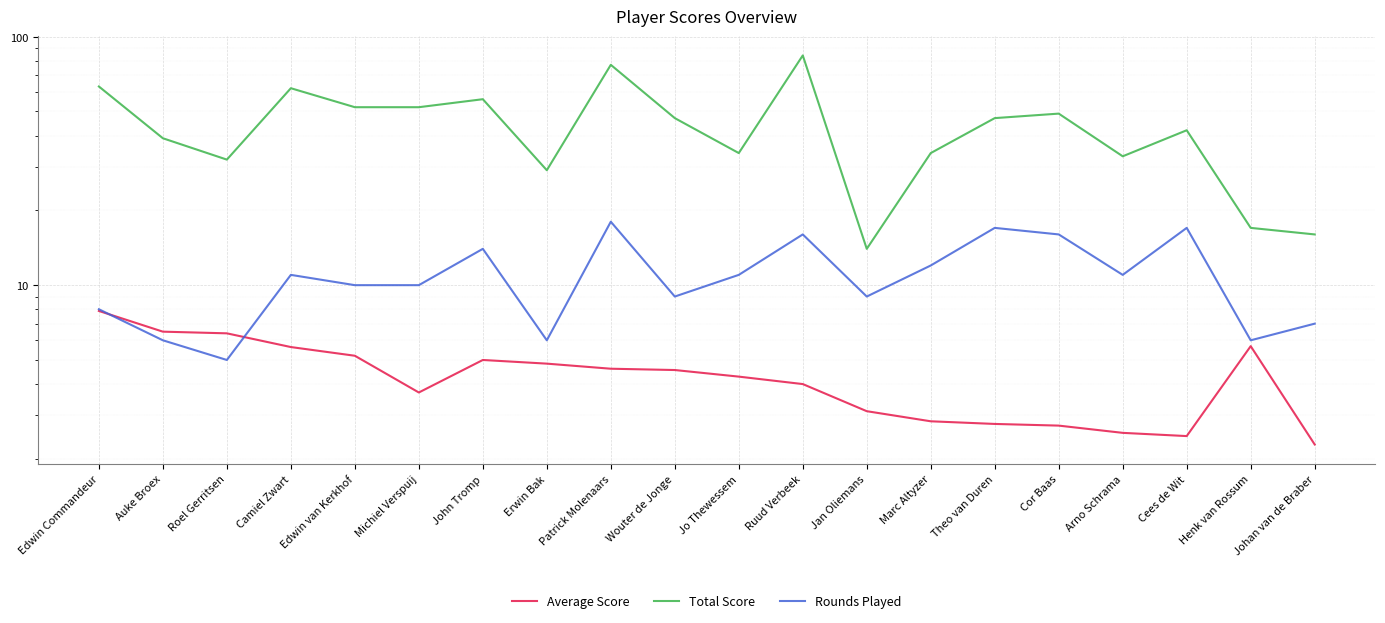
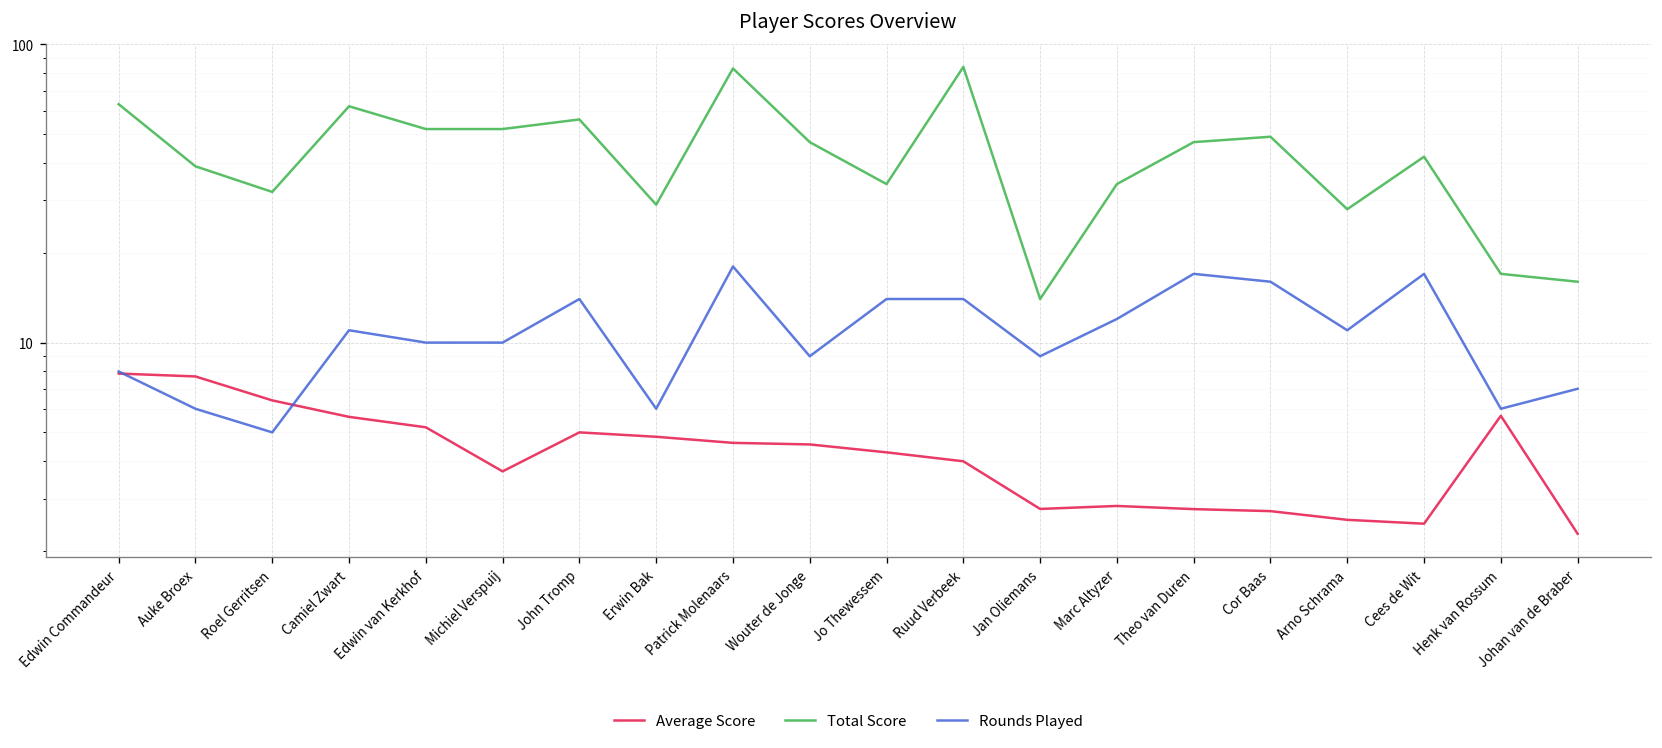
  {
    "Average Score": {
-     "Auke Broex": 6.5,
+     "Auke Broex": 7.7,
      "Roel Gerritsen": 6.4,
      "Camiel Zwart": 5.6,
      "Edwin van Kerkhof": 5.2,
      "Michiel Verspuij": 3.7,
      "John Tromp": 5.0,
      "Erwin Bak": 4.8,
      "Patrick Molenaars": 4.6,
      "Wouter de Jonge": 4.6,
      "Jo Thewessem": 4.3,
      "Ruud Verbeek": 4.0,
-     "Jan Oliemans": 3.1,
+     "Jan Oliemans": 2.8,
      "Marc Altyzer": 2.8,
      "Theo van Duren": 2.8,
      "Cor Baas": 2.7,
      "Arno Schrama": 2.5,
      "Cees de Wit": 2.5,
      "Henk van Rossum": 5.7,
      "Johan van de Braber": 2.3
    },
    "Total Score": {
      "Edwin Commandeur": 63,
      "Auke Broex": 39,
      "Roel Gerritsen": 32,
      "Camiel Zwart": 62,
      "Edwin van Kerkhof": 52,
      "Michiel Verspuij": 52,
      "John Tromp": 56,
      "Erwin Bak": 29,
-     "Patrick Molenaars": 77,
+     "Patrick Molenaars": 83,
      "Wouter de Jonge": 47,
      "Jo Thewessem": 34,
      "Ruud Verbeek": 84,
      "Jan Oliemans": 14,
      "Marc Altyzer": 34,
      "Theo van Duren": 47,
      "Cor Baas": 49,
-     "Arno Schrama": 33,
+     "Arno Schrama": 28,
      "Cees de Wit": 42,
      "Henk van Rossum": 17,
      "Johan van de Braber": 16
    },
    "Rounds Played": {
      "Auke Broex": 6,
      "Roel Gerritsen": 5,
      "Camiel Zwart": 11,
      "Edwin van Kerkhof": 10,
      "Michiel Verspuij": 10,
      "John Tromp": 14,
      "Erwin Bak": 6,
      "Patrick Molenaars": 18,
      "Wouter de Jonge": 9,
-     "Jo Thewessem": 11,
-     "Ruud Verbeek": 16,
+     "Jo Thewessem": 14,
+     "Ruud Verbeek": 14,
      "Jan Oliemans": 9,
      "Marc Altyzer": 12,
      "Theo van Duren": 17,
      "Cor Baas": 16,
      "Arno Schrama": 11,
      "Cees de Wit": 17,
      "Henk van Rossum": 6,
      "Johan van de Braber": 7
    }
  }
